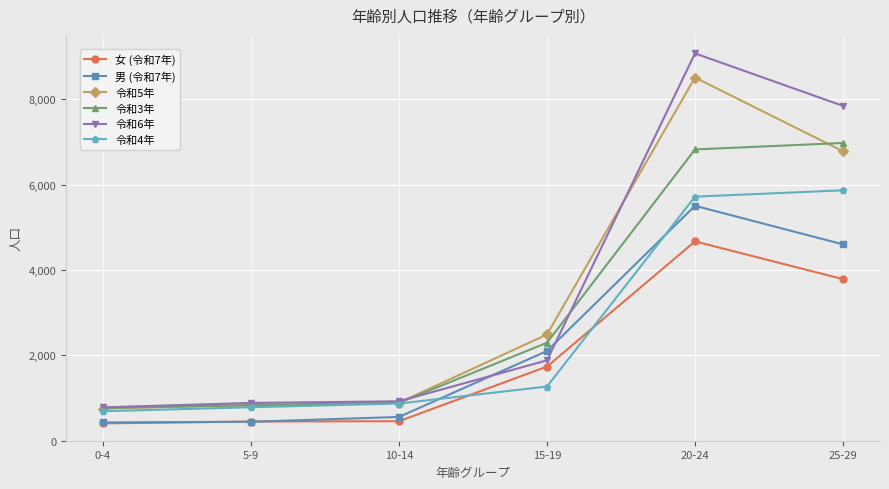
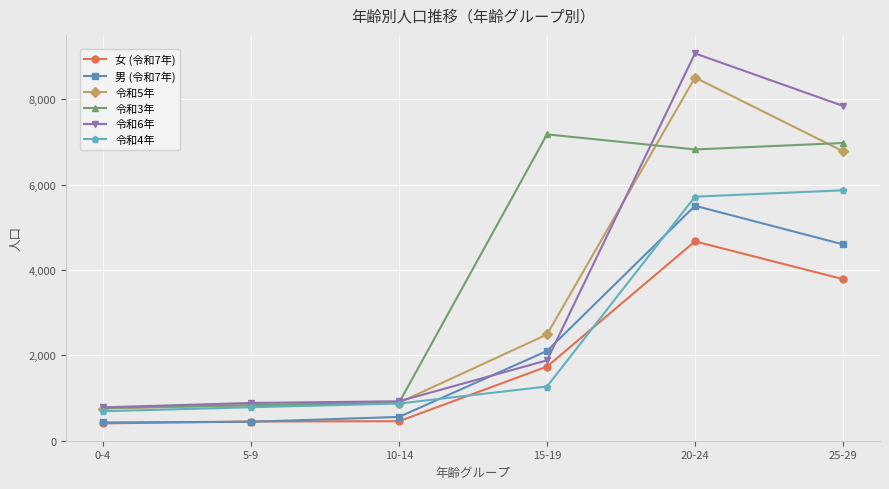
  {
    "令和3年": {
-     "15-19": "2,300",
+     "15-19": "7,200",
      "20-24": "6,800",
      "25-29": "7,000"
    },
    "令和6年": {
      "15-19": "1,900",
      "20-24": "9,100",
      "25-29": "7,800"
    }
  }
